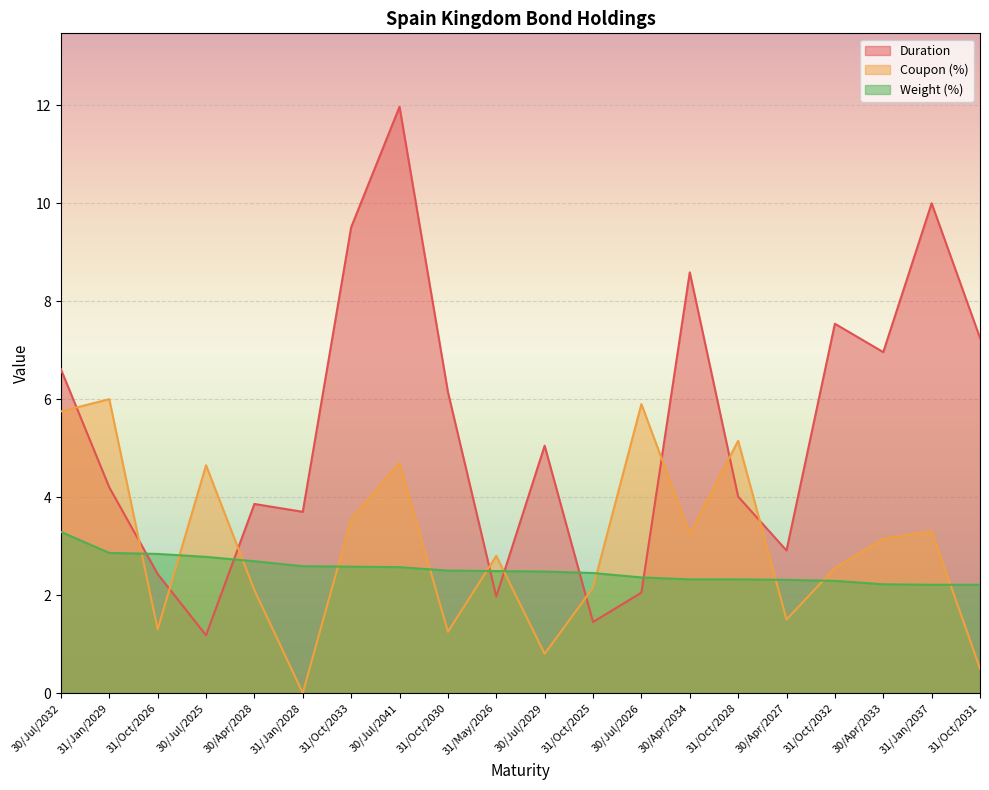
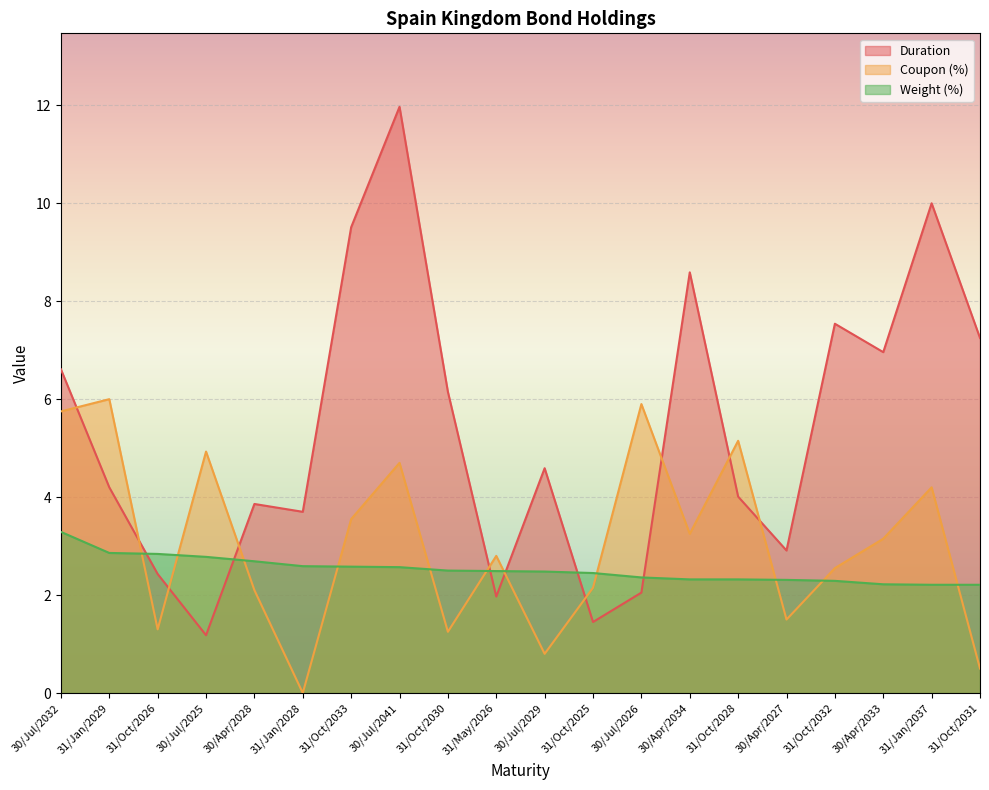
  {
    "Duration": {
      "30/Jul/2032": 6.6,
      "31/Jan/2029": 4.2,
      "31/Oct/2026": 2.4,
      "30/Jul/2025": 1.2,
      "30/Apr/2028": 3.9,
      "31/Jan/2028": 3.7,
      "31/Oct/2033": 9.5,
      "30/Jul/2041": 12.0,
      "31/Oct/2030": 6.2,
      "31/May/2026": 2.0,
-     "30/Jul/2029": 5.1,
+     "30/Jul/2029": 4.6,
      "31/Oct/2025": 1.5,
      "30/Jul/2026": 2.1,
      "30/Apr/2034": 8.6,
      "31/Oct/2028": 4.0,
      "30/Apr/2027": 2.9,
      "31/Oct/2032": 7.5,
      "30/Apr/2033": 7.0,
      "31/Jan/2037": 10.0,
      "31/Oct/2031": 7.3
    },
    "Coupon (%)": {
      "30/Jul/2032": 5.8,
      "31/Jan/2029": 6.0,
      "31/Oct/2026": 1.3,
-     "30/Jul/2025": 4.7,
+     "30/Jul/2025": 4.9,
      "30/Apr/2028": 2.1,
      "31/Jan/2028": 0.0,
      "31/Oct/2033": 3.6,
      "30/Jul/2041": 4.7,
      "31/Oct/2030": 1.3,
      "31/May/2026": 2.8,
      "30/Jul/2029": 0.8,
      "31/Oct/2025": 2.2,
      "30/Jul/2026": 5.9,
      "30/Apr/2034": 3.3,
      "31/Oct/2028": 5.2,
      "30/Apr/2027": 1.5,
      "31/Oct/2032": 2.6,
      "30/Apr/2033": 3.2,
-     "31/Jan/2037": 3.3,
+     "31/Jan/2037": 4.2,
      "31/Oct/2031": 0.5
    },
    "Weight (%)": {
      "30/Jul/2032": 3.3,
      "31/Jan/2029": 2.9,
      "31/Oct/2026": 2.8,
      "30/Jul/2025": 2.8,
      "30/Apr/2028": 2.7,
      "31/Jan/2028": 2.6,
      "31/Oct/2033": 2.6,
      "30/Jul/2041": 2.6,
      "31/Oct/2030": 2.5,
      "31/May/2026": 2.5,
      "30/Jul/2029": 2.5,
      "31/Oct/2025": 2.5,
      "30/Jul/2026": 2.4,
      "30/Apr/2034": 2.3,
      "31/Oct/2028": 2.3,
      "30/Apr/2027": 2.3,
      "31/Oct/2032": 2.3,
      "30/Apr/2033": 2.2,
      "31/Jan/2037": 2.2,
      "31/Oct/2031": 2.2
    }
  }
